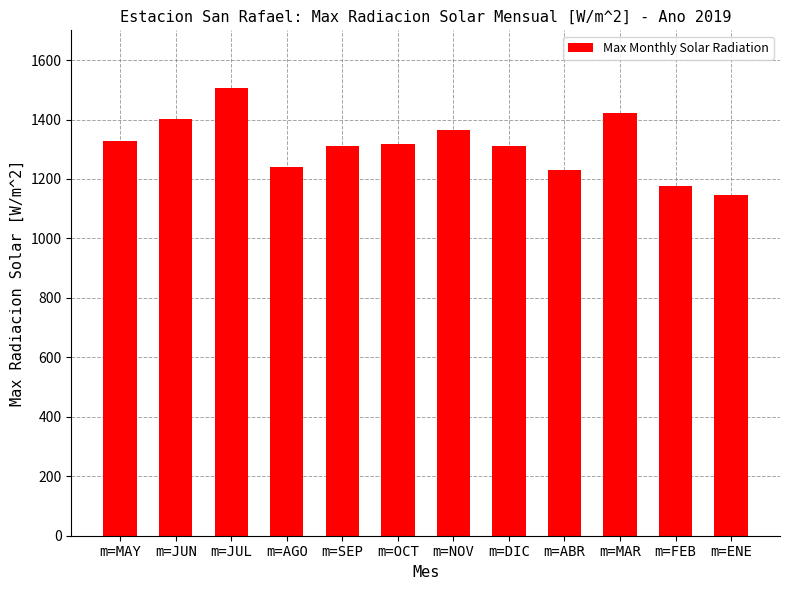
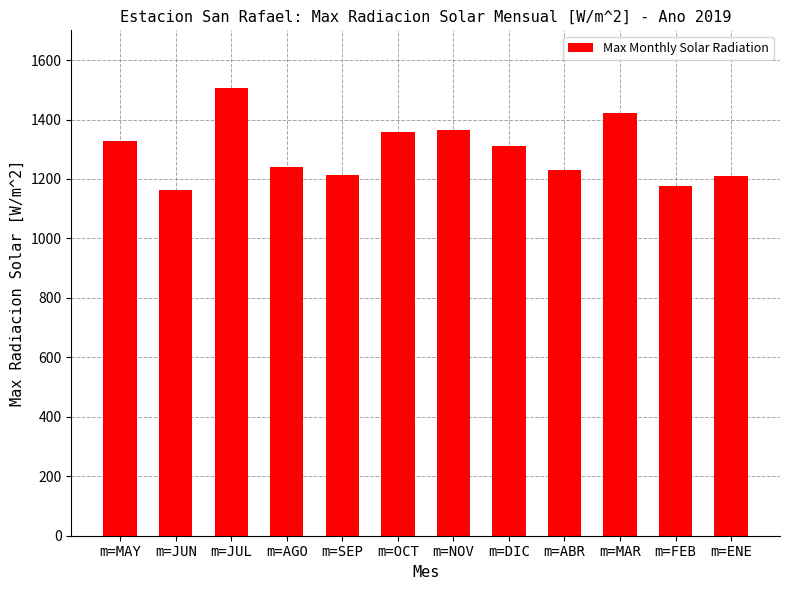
  {
    "m=MAY": 1330,
-   "m=JUN": 1400,
+   "m=JUN": 1160,
    "m=JUL": 1510,
    "m=AGO": 1240,
-   "m=SEP": 1310,
-   "m=OCT": 1320,
+   "m=SEP": 1210,
+   "m=OCT": 1360,
    "m=NOV": 1360,
    "m=DIC": 1310,
    "m=ABR": 1230,
    "m=MAR": 1420,
    "m=FEB": 1180,
-   "m=ENE": 1150
+   "m=ENE": 1210
  }
